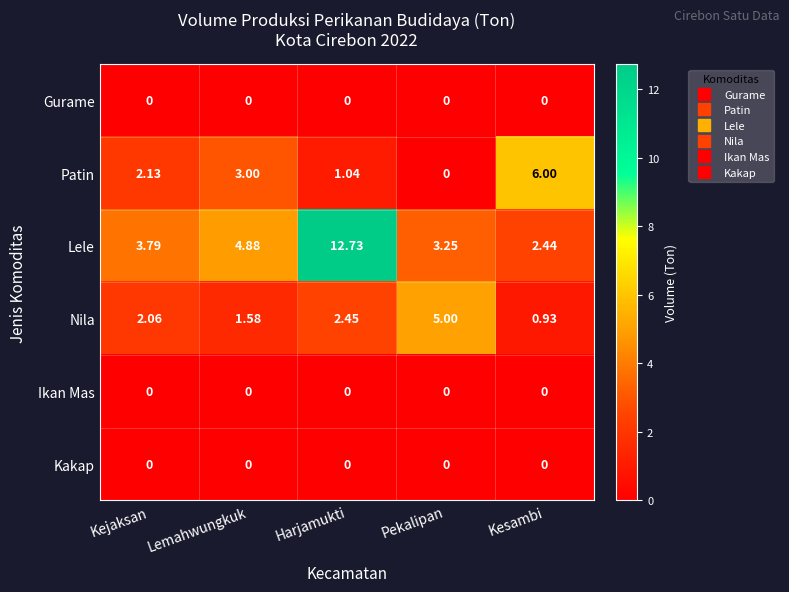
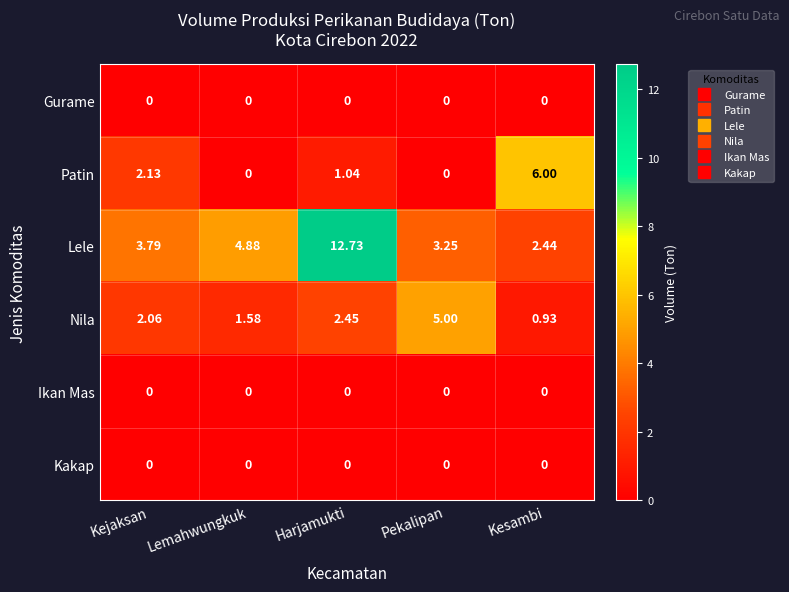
  {
    "Gurame": {
      "Kejaksan": 0,
      "Lemahwungkuk": 0,
      "Harjamukti": 0,
      "Pekalipan": 0,
      "Kesambi": 0
    },
    "Patin": {
      "Kejaksan": 2.13,
-     "Lemahwungkuk": 3.00,
+     "Lemahwungkuk": 0,
      "Harjamukti": 1.04,
      "Pekalipan": 0,
      "Kesambi": 6.00
    },
    "Lele": {
      "Kejaksan": 3.79,
      "Lemahwungkuk": 4.88,
      "Harjamukti": 12.73,
      "Pekalipan": 3.25,
      "Kesambi": 2.44
    },
    "Nila": {
      "Kejaksan": 2.06,
      "Lemahwungkuk": 1.58,
      "Harjamukti": 2.45,
      "Pekalipan": 5.00,
      "Kesambi": 0.93
    },
    "Ikan Mas": {
      "Kejaksan": 0,
      "Lemahwungkuk": 0,
      "Harjamukti": 0,
      "Pekalipan": 0,
      "Kesambi": 0
    },
    "Kakap": {
      "Kejaksan": 0,
      "Lemahwungkuk": 0,
      "Harjamukti": 0,
      "Pekalipan": 0,
      "Kesambi": 0
    }
  }
